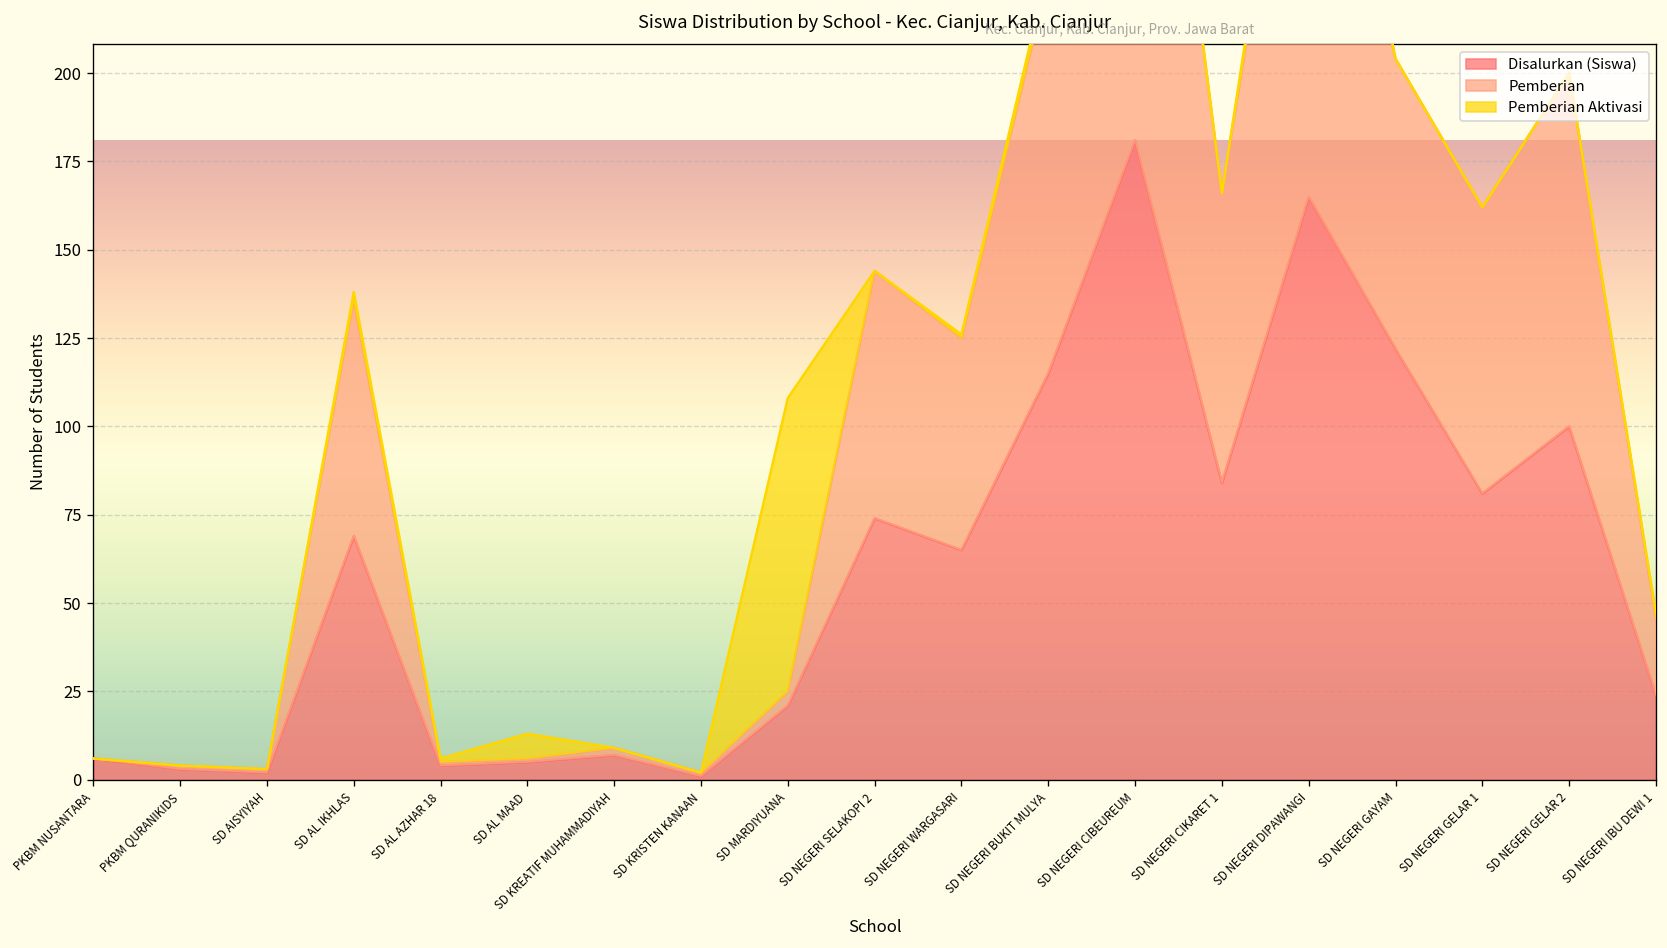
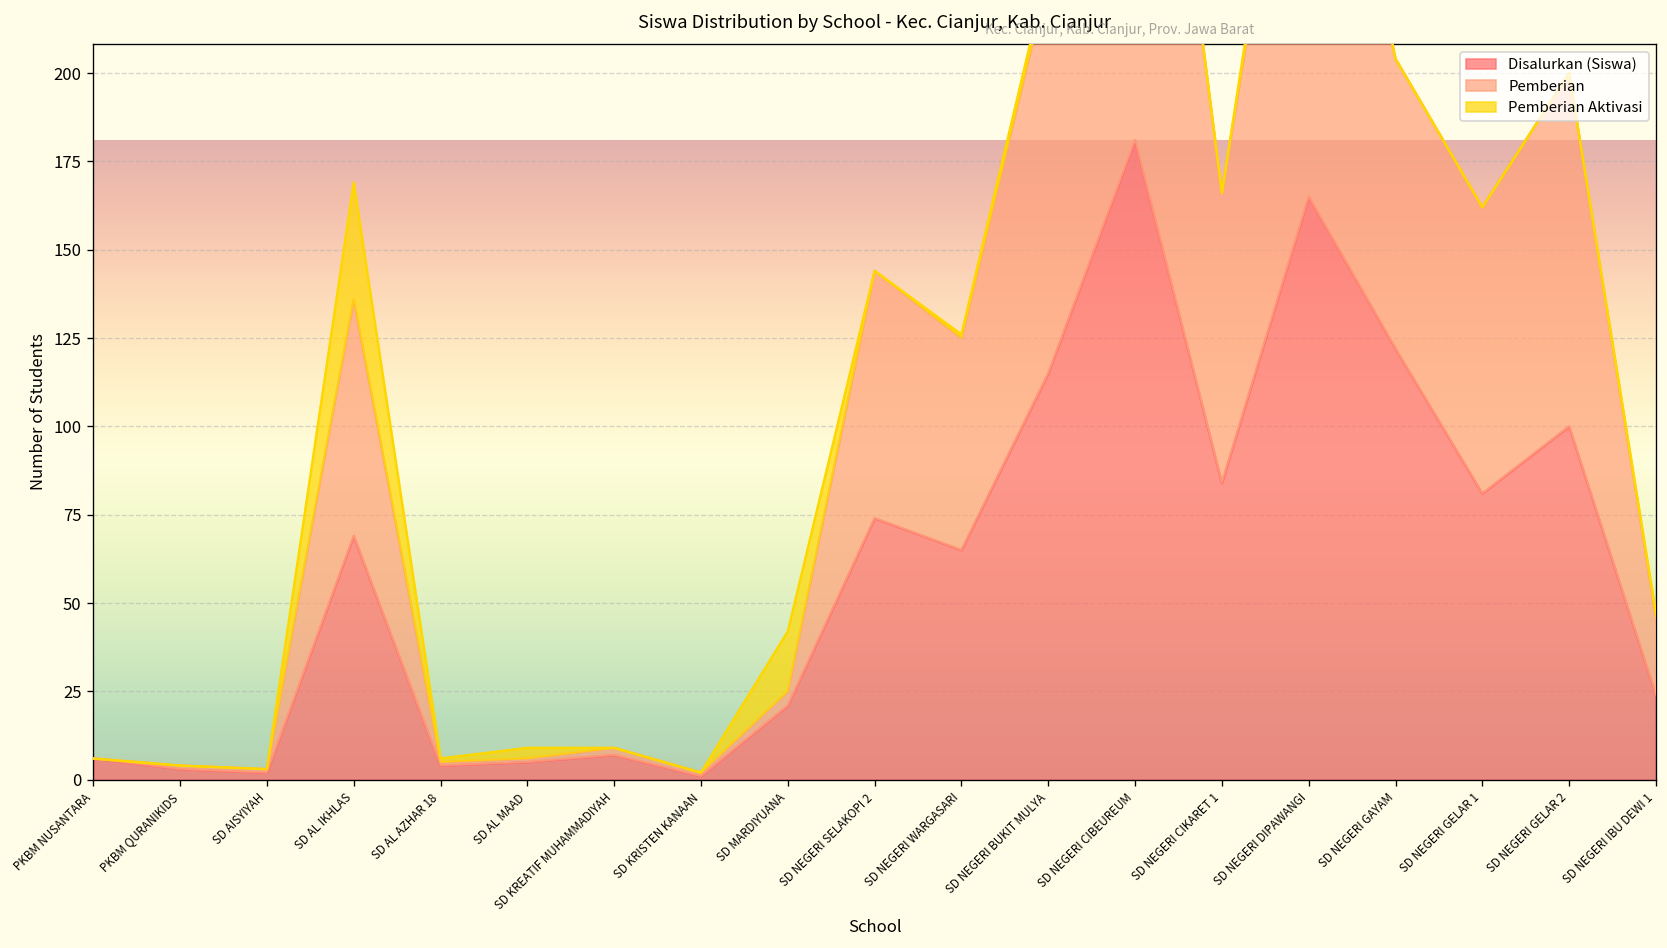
  {
    "Pemberian Aktivasi": {
-     "SD AL IKHLAS": 2,
+     "SD AL IKHLAS": 33,
      "SD AL AZHAR 18": 1,
-     "SD AL MAAD": 7,
-     "SD MARDIYUANA": 83,
+     "SD AL MAAD": 3,
+     "SD MARDIYUANA": 17,
      "SD NEGERI WARGASARI": 1,
      "SD NEGERI IBU DEWI 1": 1
    }
  }
